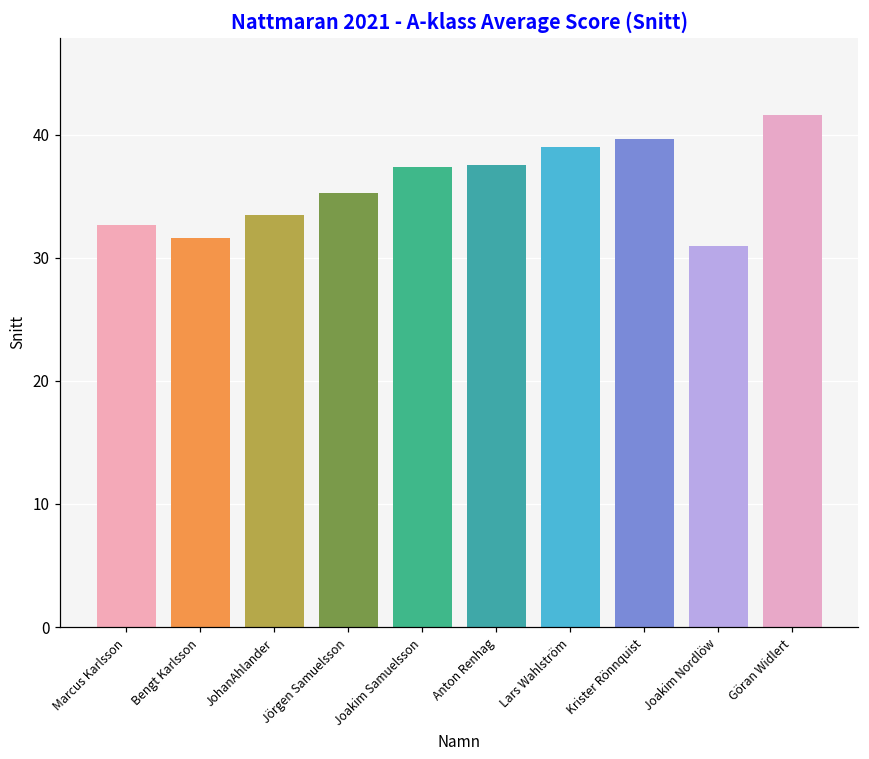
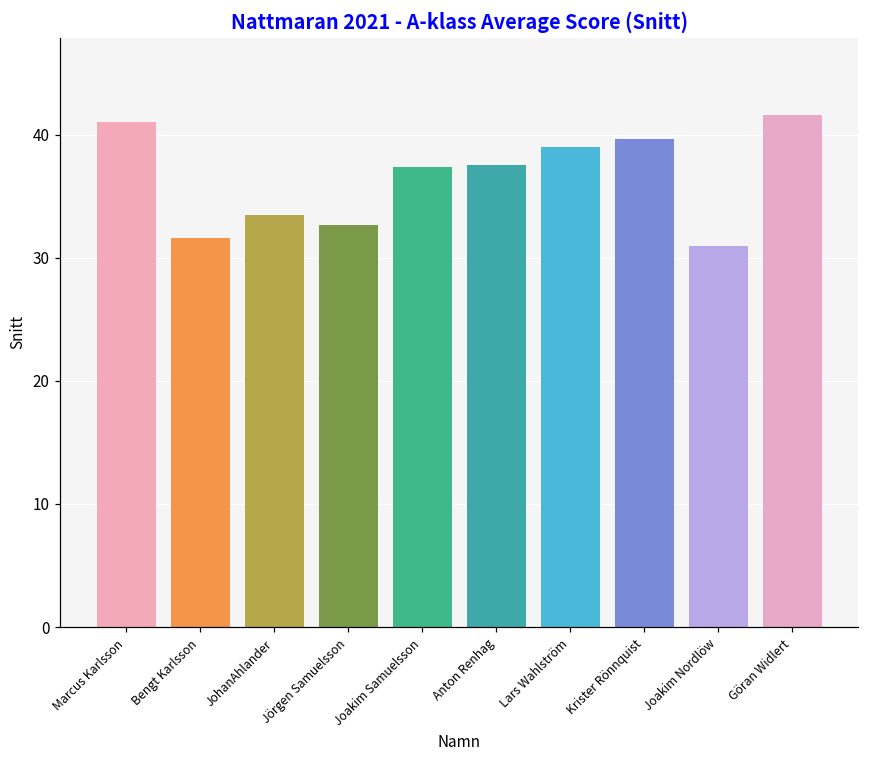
  {
-   "Marcus Karlsson": 32.6,
+   "Marcus Karlsson": 41.0,
    "Bengt Karlsson": 31.6,
    "JohanAhlander": 33.5,
-   "Jörgen Samuelsson": 35.3,
+   "Jörgen Samuelsson": 32.6,
    "Joakim Samuelsson": 37.4,
    "Anton Renhag": 37.5,
    "Lars Wahlström": 39.0,
    "Krister Rönnquist": 39.6,
    "Joakim Nordlöw": 30.9,
    "Göran Widlert": 41.6
  }
